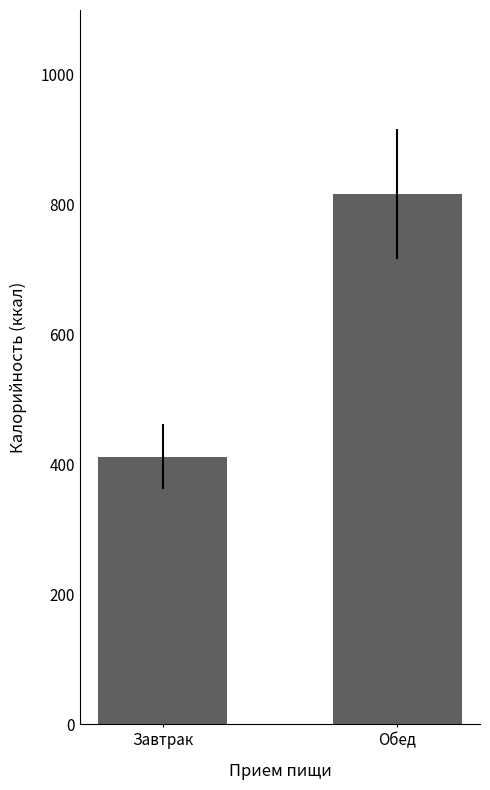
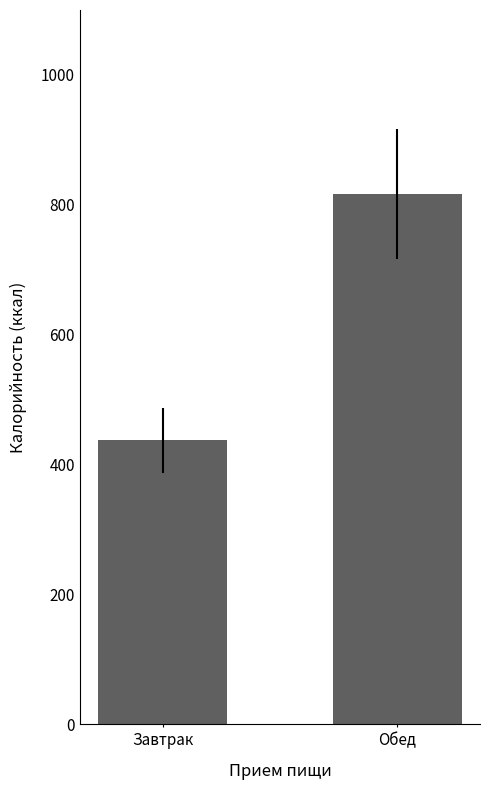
  {
-   "Завтрак": 410,
+   "Завтрак": 440,
    "Обед": 820
  }
